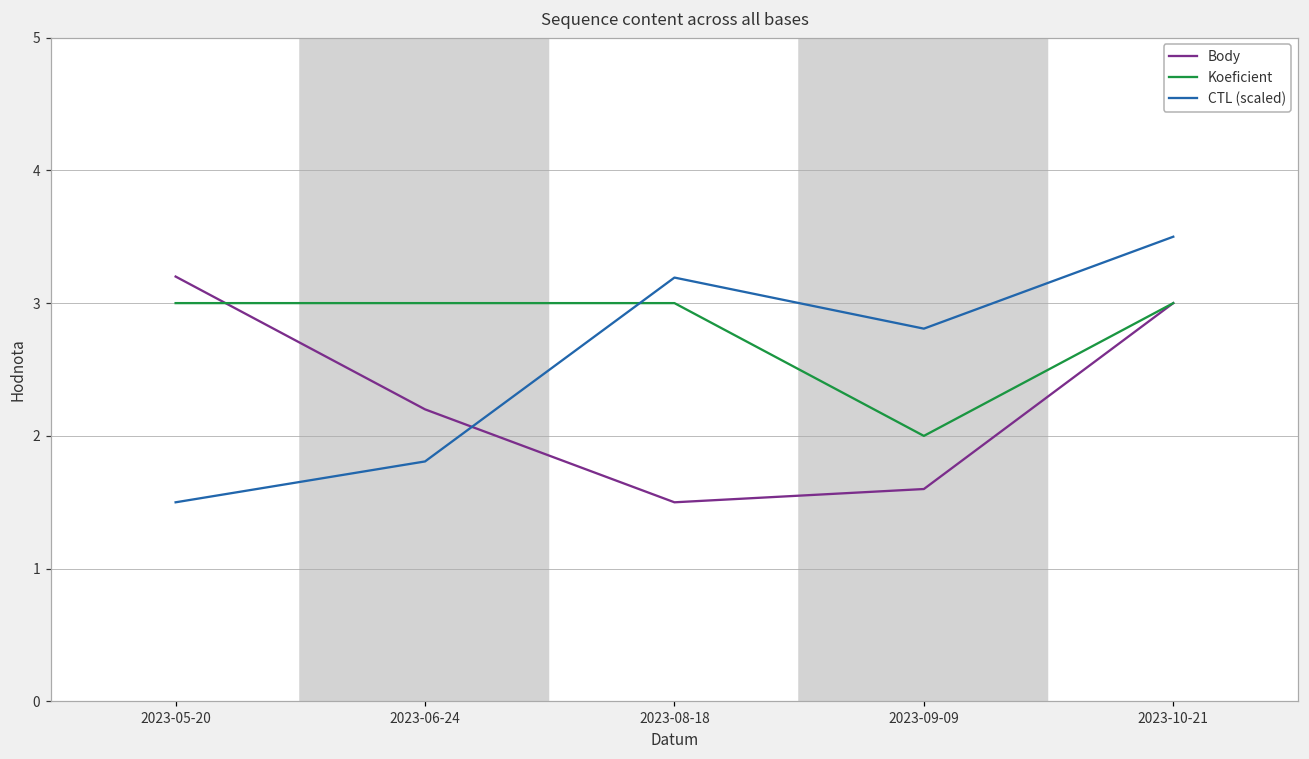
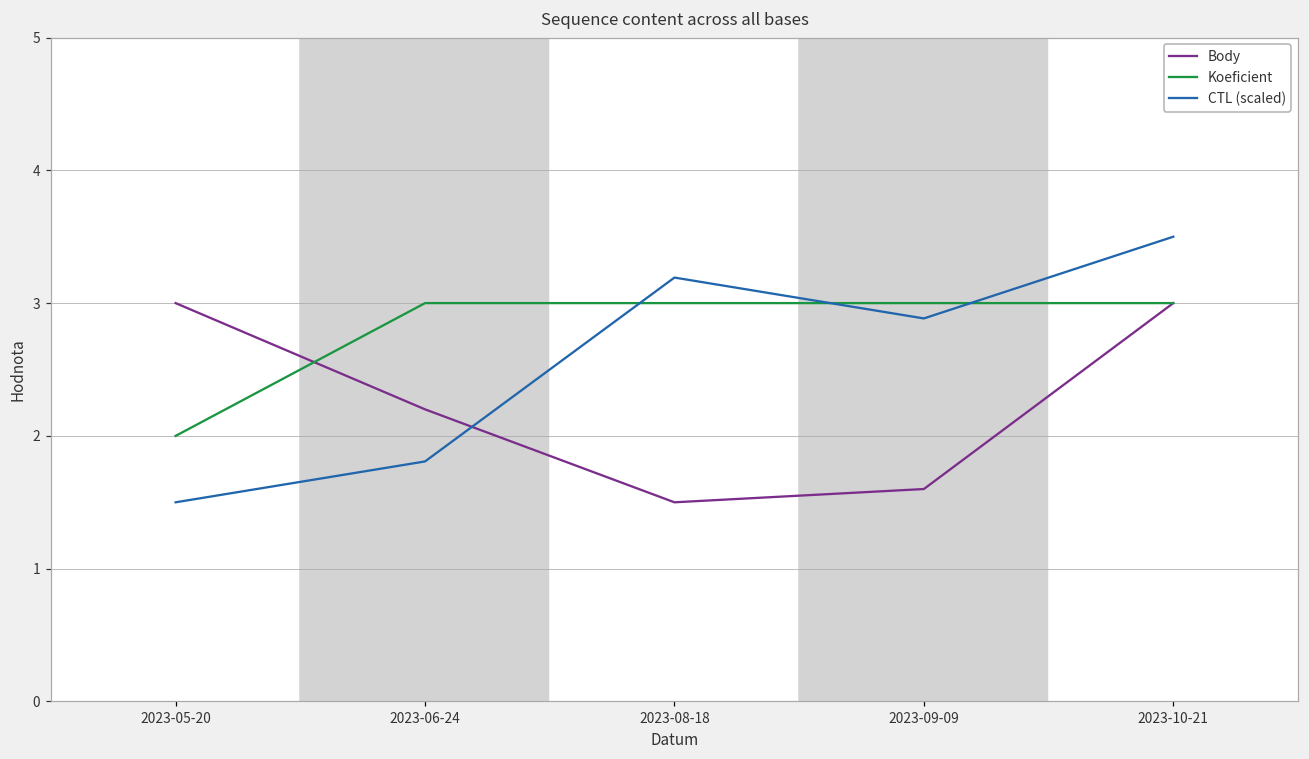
  {
    "Body": {
-     "2023-05-20": 3.2,
+     "2023-05-20": 3.0,
      "2023-06-24": 2.2,
      "2023-08-18": 1.5,
      "2023-09-09": 1.6
    },
    "Koeficient": {
-     "2023-05-20": 3,
+     "2023-05-20": 2,
      "2023-06-24": 3,
      "2023-08-18": 3,
-     "2023-09-09": 2
+     "2023-09-09": 3
    },
    "CTL (scaled)": {
      "2023-05-20": 1.50,
      "2023-06-24": 1.81,
      "2023-08-18": 3.19,
-     "2023-09-09": 2.81,
+     "2023-09-09": 2.88,
      "2023-10-21": 3.50
    }
  }
